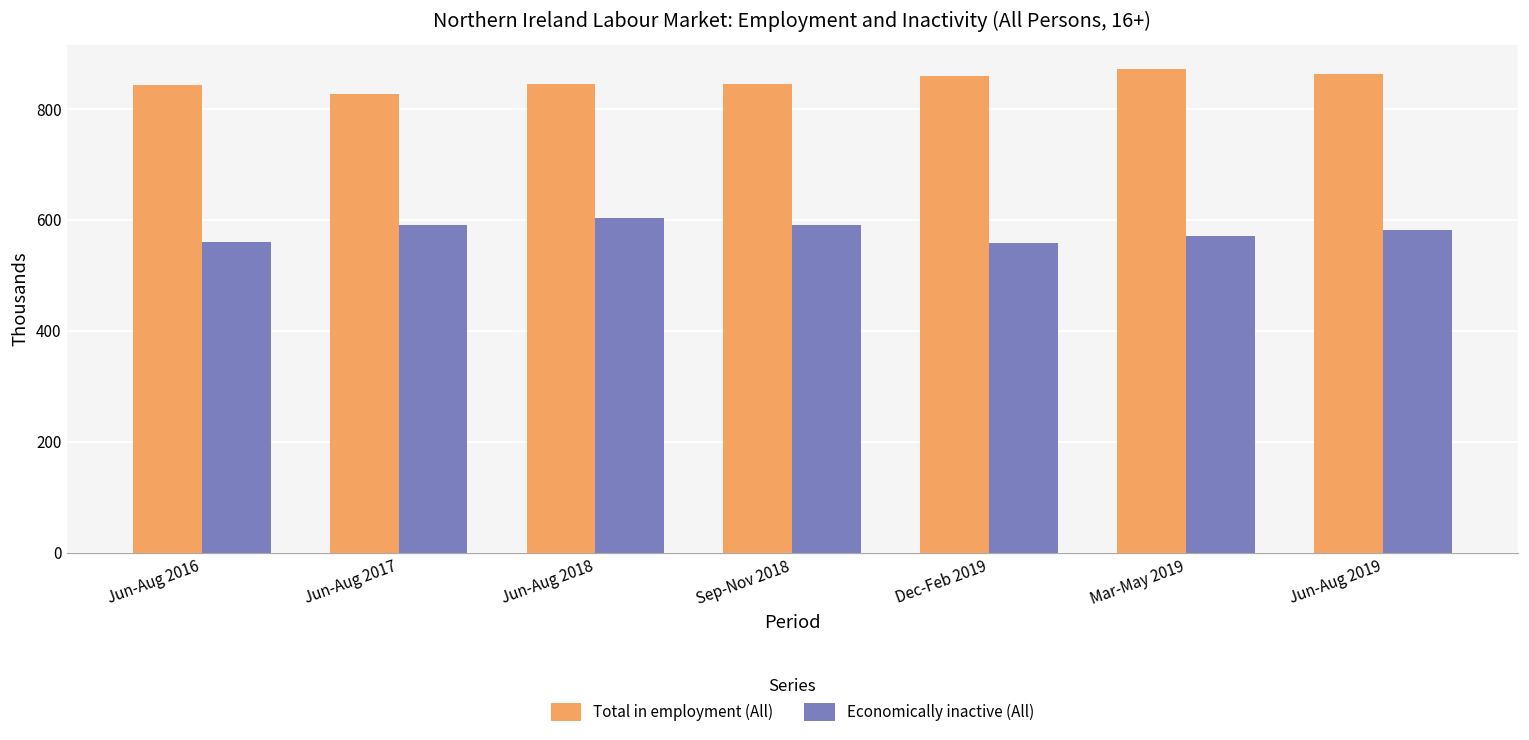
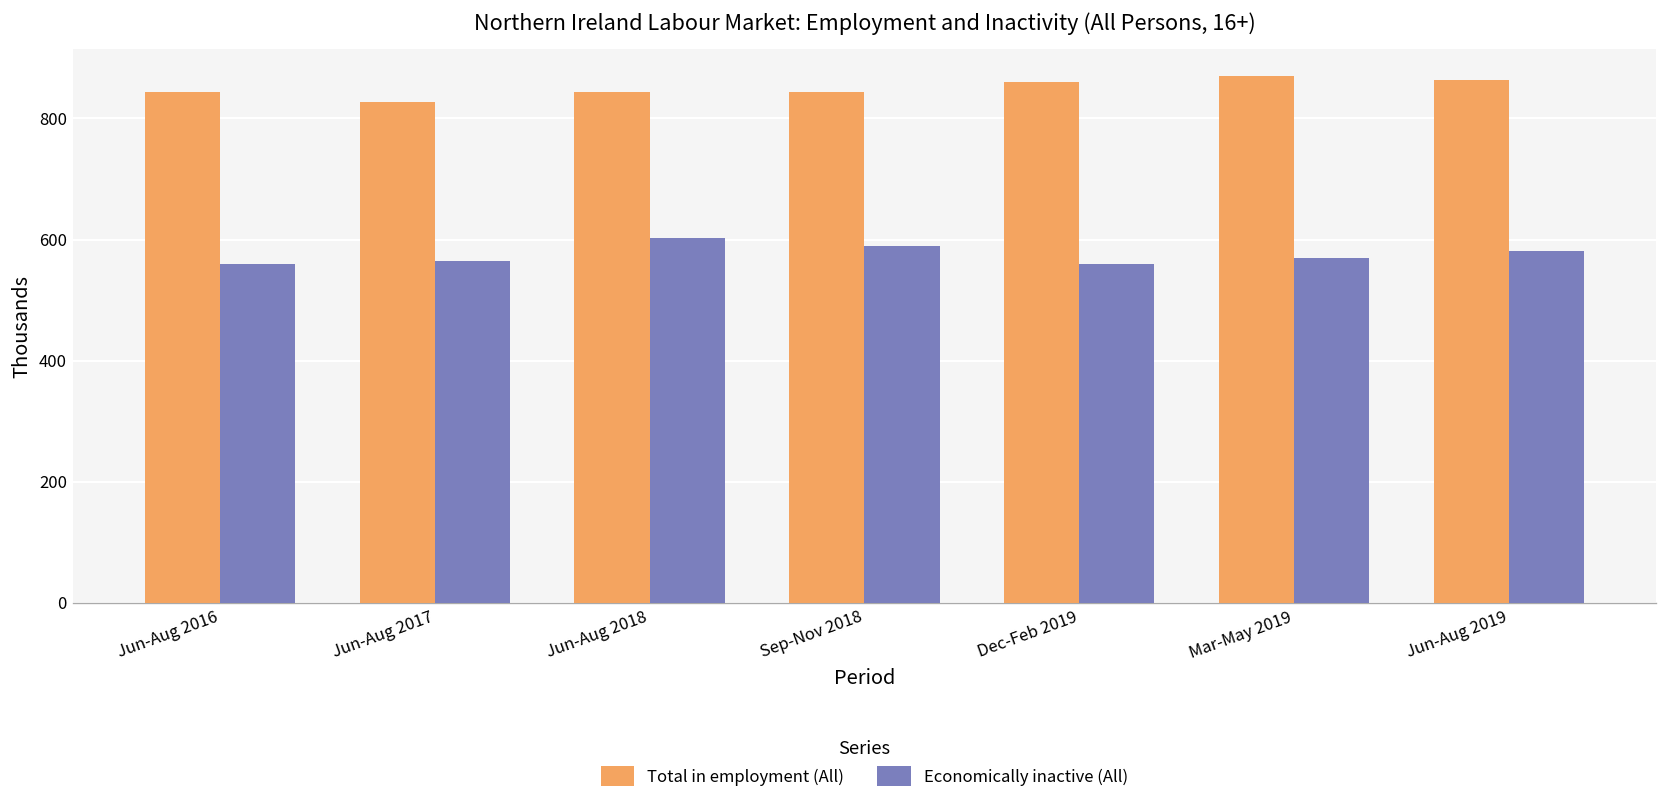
  {
    "Total in employment (All)": {
      "Jun-Aug 2016": 840,
      "Jun-Aug 2017": 830,
      "Jun-Aug 2018": 840,
      "Sep-Nov 2018": 840,
      "Dec-Feb 2019": 860,
      "Mar-May 2019": 870,
      "Jun-Aug 2019": 860
    },
    "Economically inactive (All)": {
      "Jun-Aug 2016": 560,
-     "Jun-Aug 2017": 590,
+     "Jun-Aug 2017": 570,
      "Jun-Aug 2018": 600,
      "Sep-Nov 2018": 590,
      "Dec-Feb 2019": 560,
      "Mar-May 2019": 570,
      "Jun-Aug 2019": 580
    }
  }
